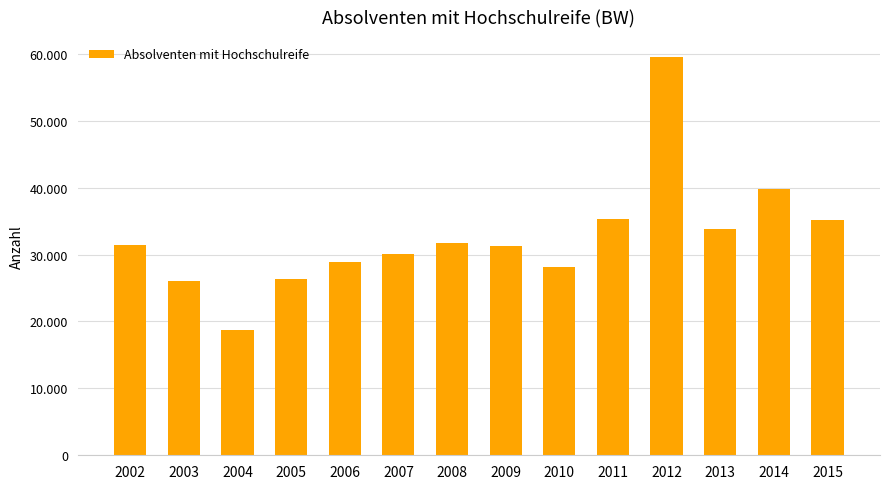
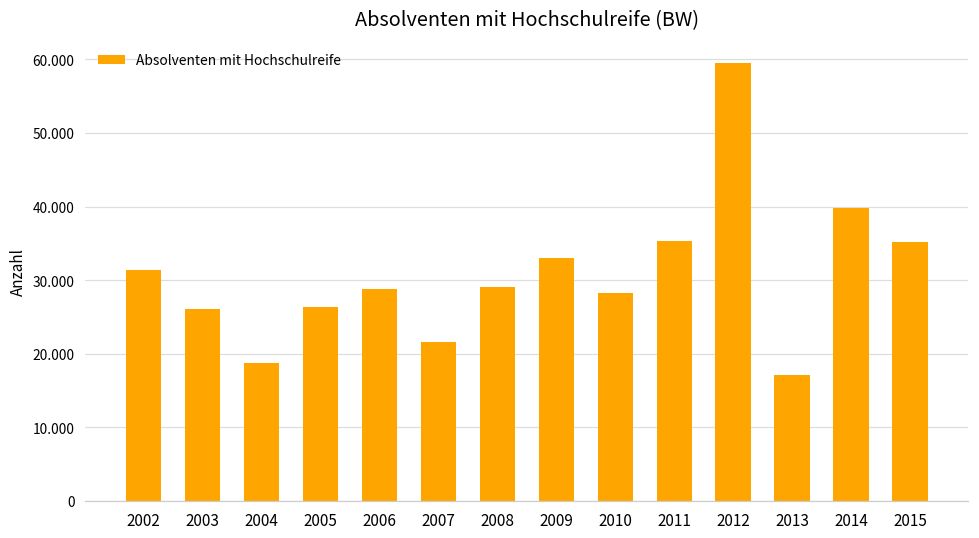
  {
    "2002": 31,
    "2003": 26,
    "2004": 19,
    "2005": 26,
    "2006": 29,
-   "2007": 30,
-   "2008": 32,
-   "2009": 31,
+   "2007": 22,
+   "2008": 29,
+   "2009": 33,
    "2010": 28,
    "2011": 35,
    "2012": 60,
-   "2013": 34,
+   "2013": 17,
    "2014": 40,
    "2015": 35
  }
